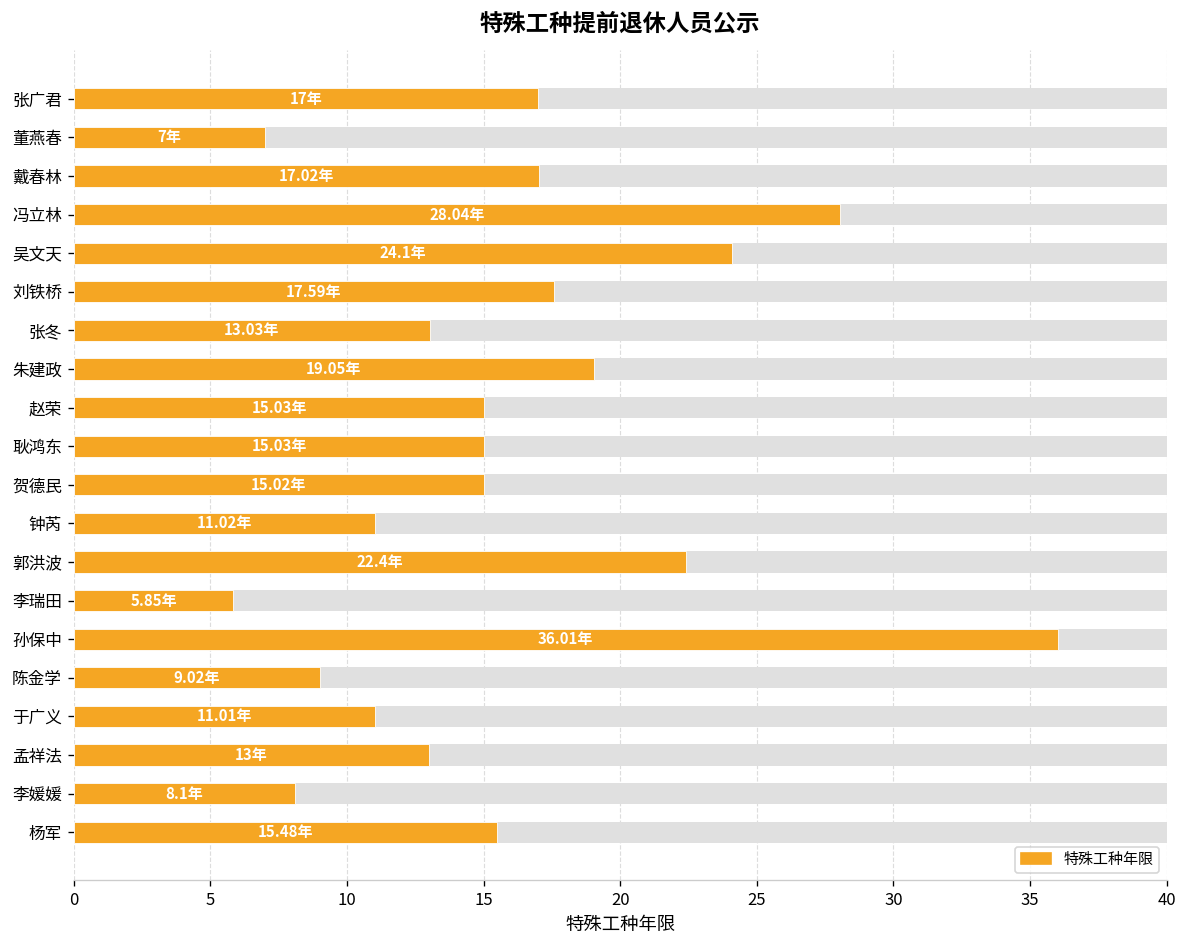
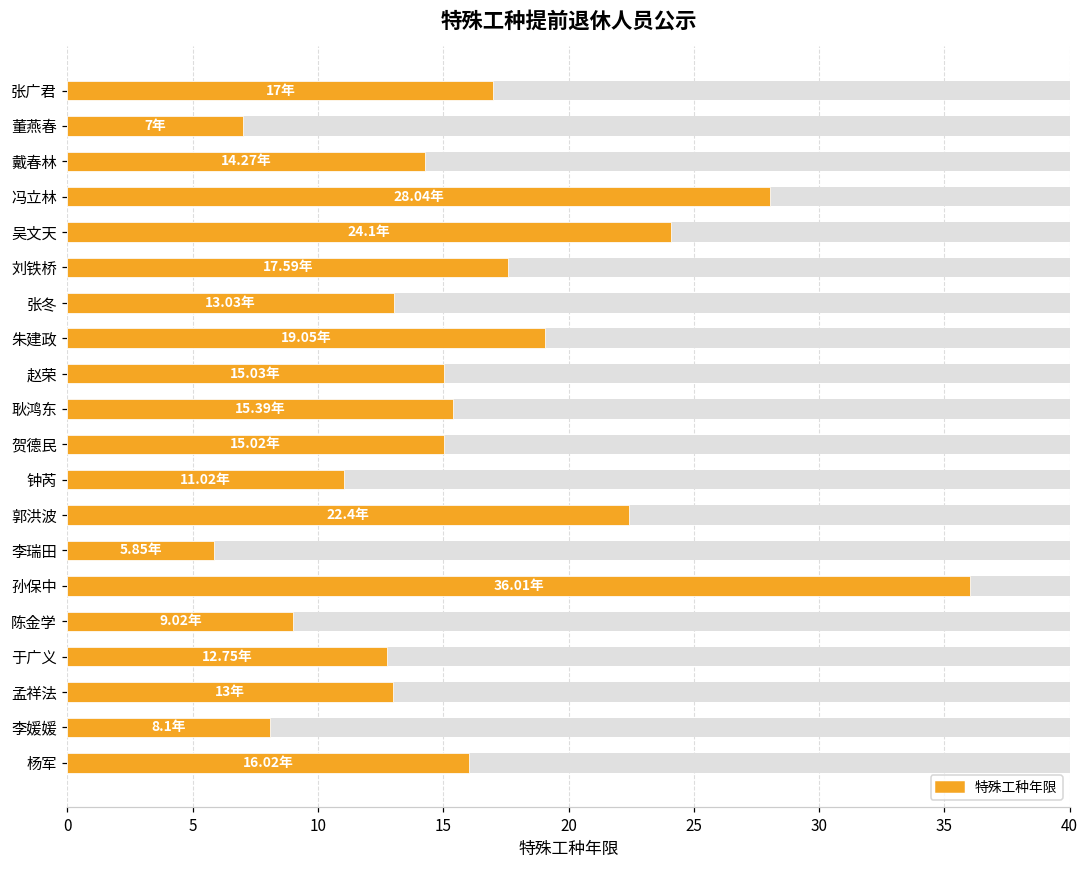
  {
    "特殊工种年限": {
-     "戴春林": "17.02年",
-     "耿鸿东": "15.03年",
-     "于广义": "11.01年",
-     "杨军": "15.48年"
+     "戴春林": "14.27年",
+     "耿鸿东": "15.39年",
+     "于广义": "12.75年",
+     "杨军": "16.02年"
    }
  }
